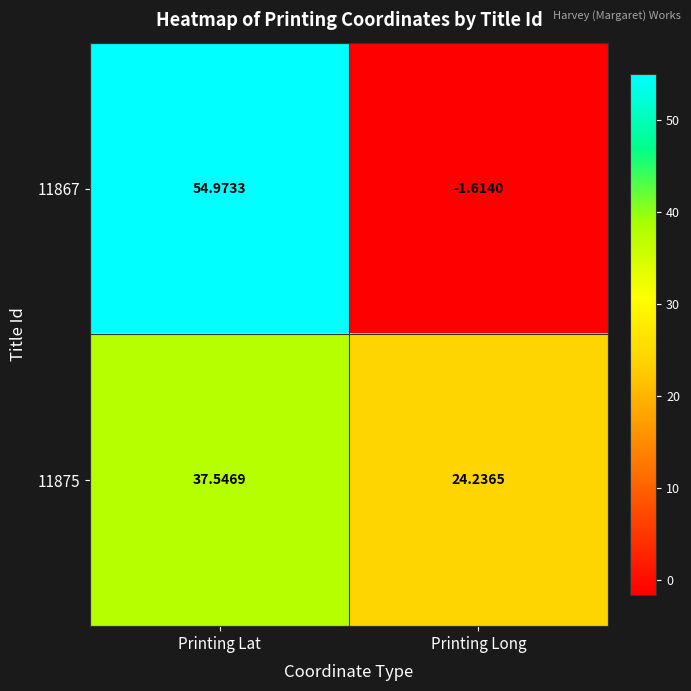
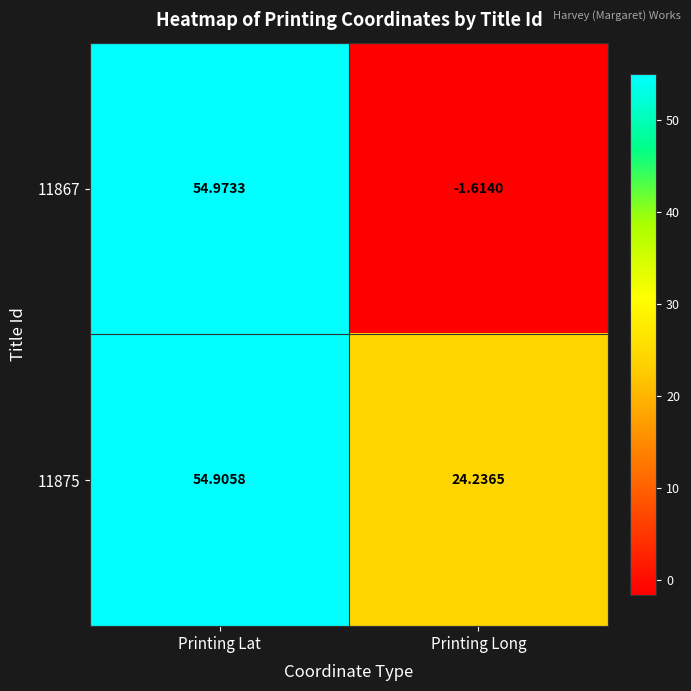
  {
    "11867": {
      "Printing Lat": 54.9733,
      "Printing Long": -1.6140
    },
    "11875": {
-     "Printing Lat": 37.5469,
+     "Printing Lat": 54.9058,
      "Printing Long": 24.2365
    }
  }
